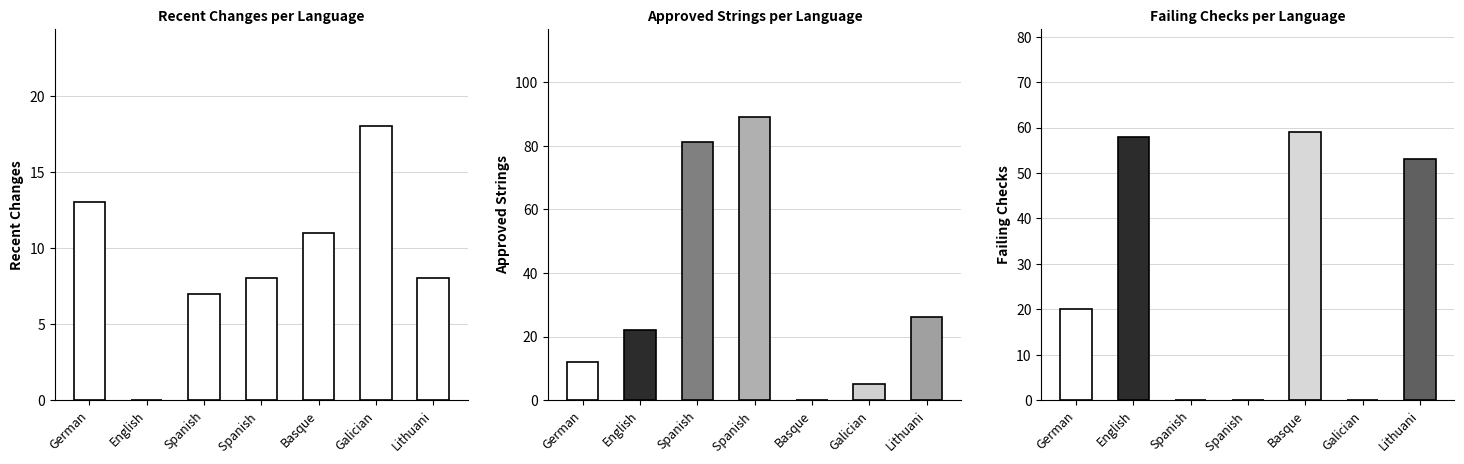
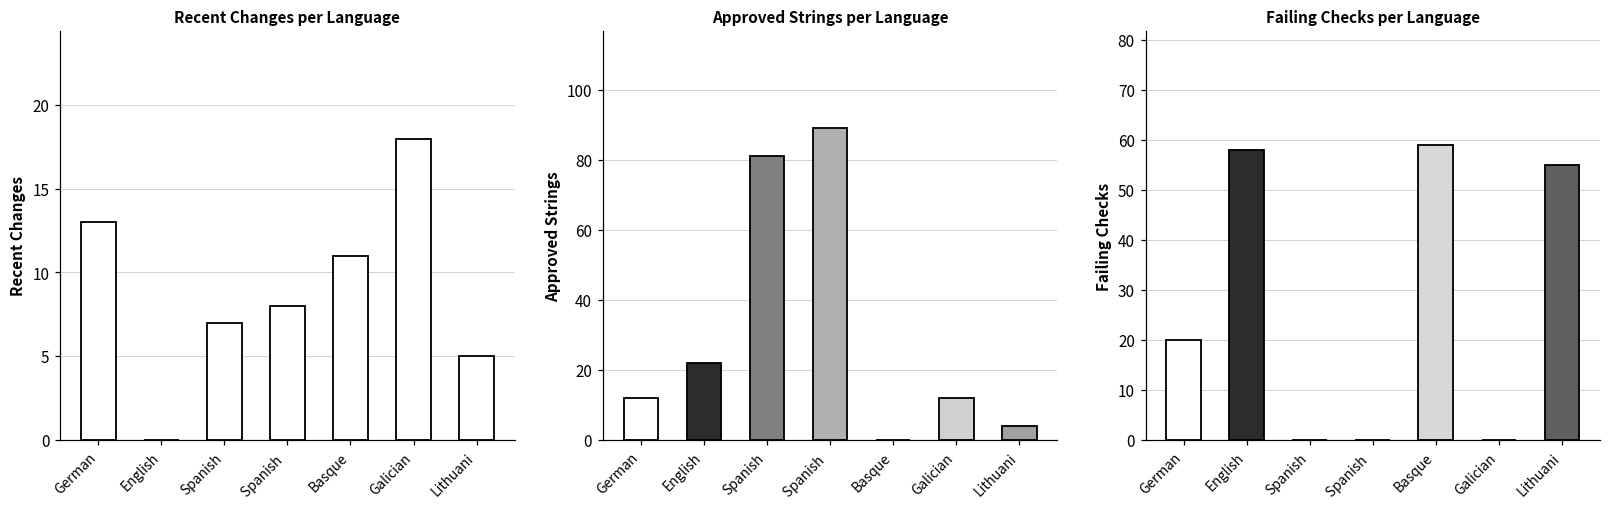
  {
    "Recent Changes per Language": {
      "German": 13,
      "English": 0,
      "Basque": 11,
      "Galician": 18,
-     "Lithuani": 8
+     "Lithuani": 5
    },
    "Approved Strings per Language": {
      "German": 12,
      "English": 22,
      "Basque": 0,
-     "Galician": 5,
-     "Lithuani": 26
+     "Galician": 12,
+     "Lithuani": 4
    },
    "Failing Checks per Language": {
      "German": 20,
      "English": 58,
      "Basque": 59,
      "Galician": 0,
-     "Lithuani": 53
+     "Lithuani": 55
    }
  }
